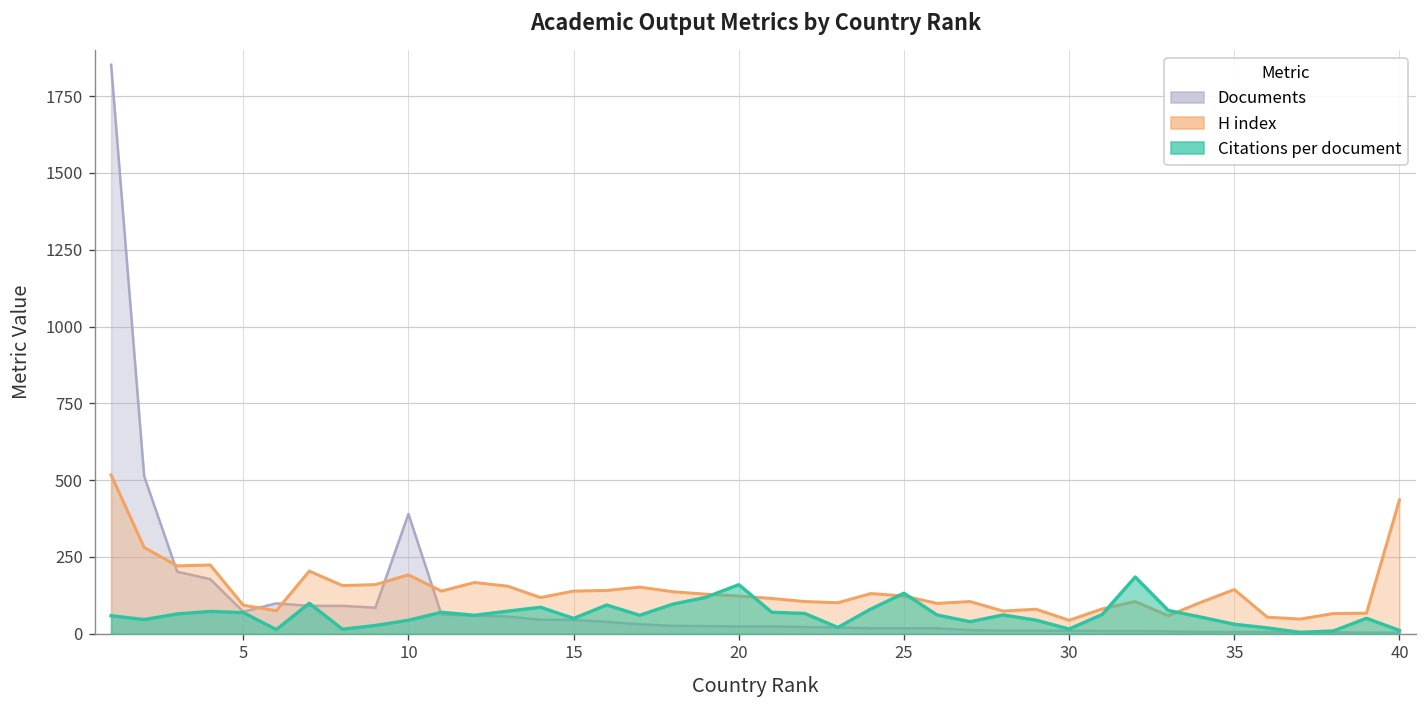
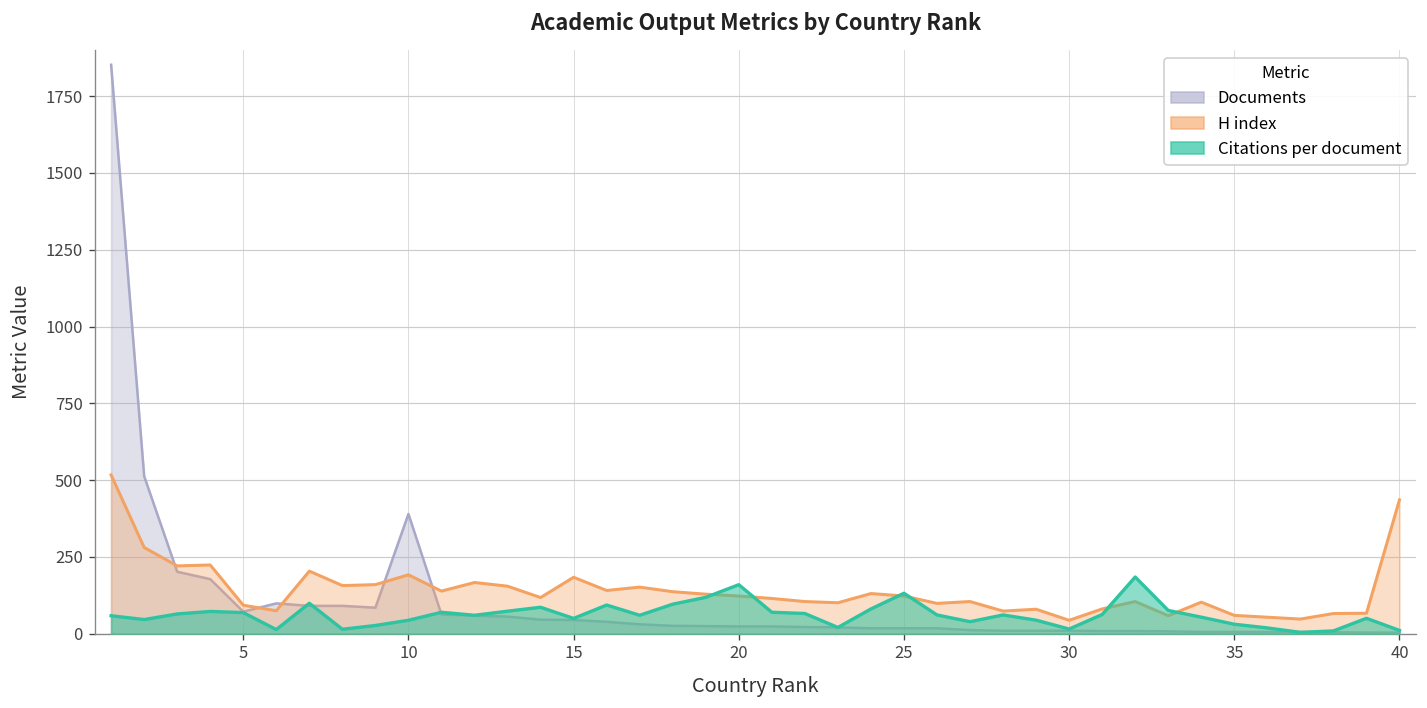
  {
    "Documents": {
      "10": 390,
      "20": 20,
      "25": 20,
      "35": 10
    },
    "H index": {
      "5": 90,
      "10": 190,
-     "15": 140,
+     "15": 180,
      "20": 120,
      "30": 40,
-     "35": 140,
+     "35": 60,
      "40": 440
    },
    "Citations per document": {
      "10": 40,
      "20": 160,
      "35": 30
    }
  }
